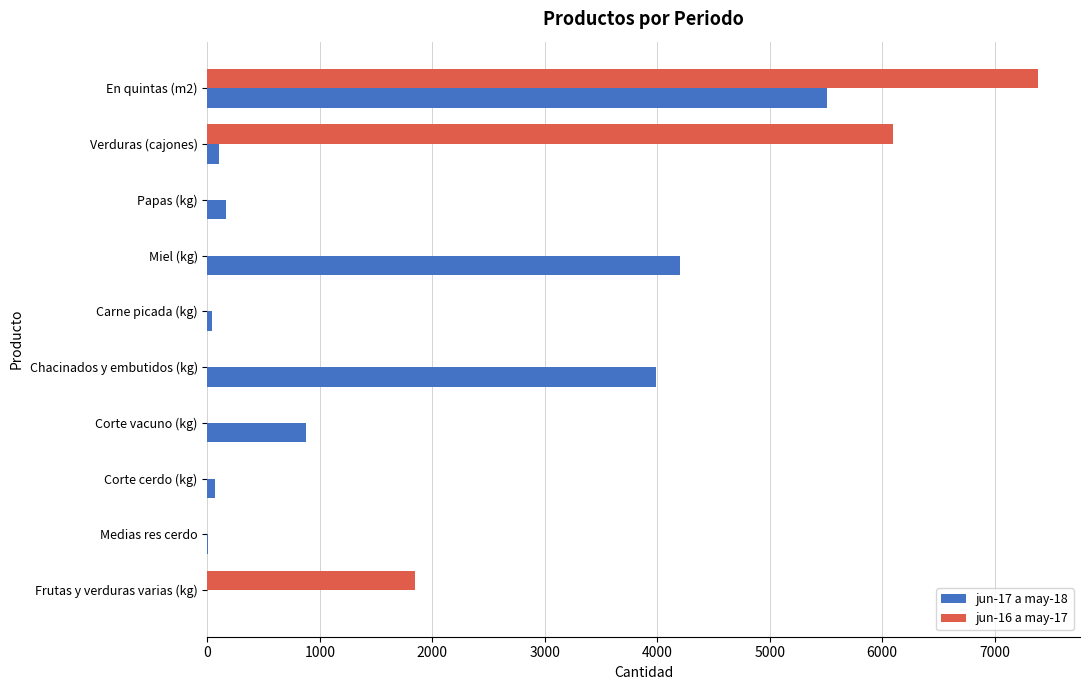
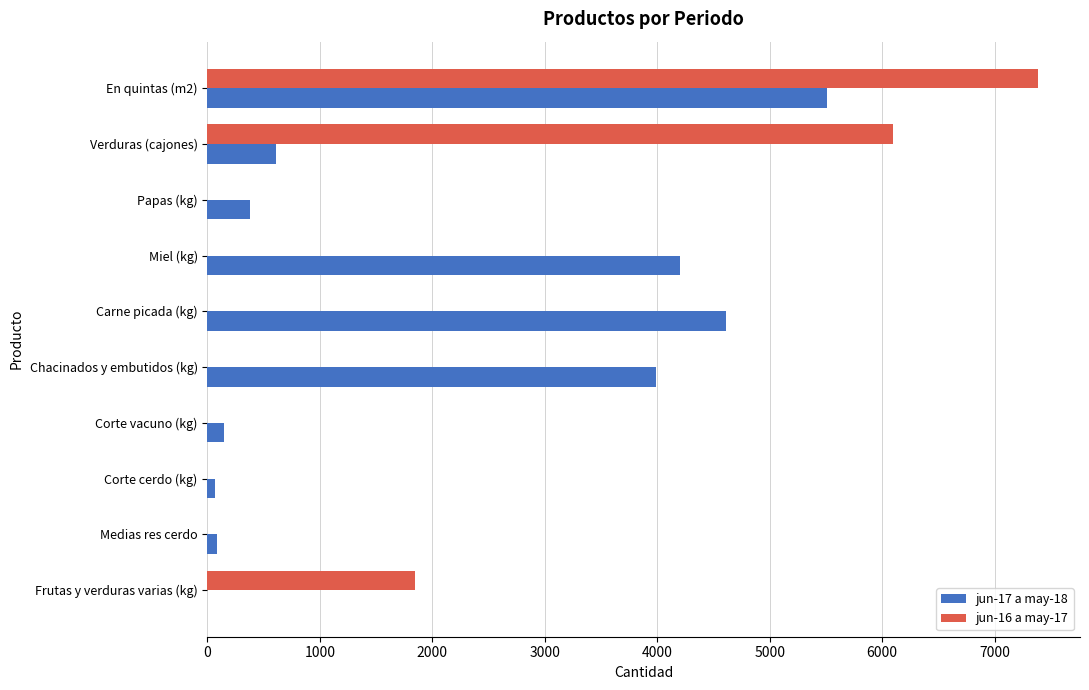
  {
    "jun-17 a may-18": {
      "En quintas (m2)": 5510,
-     "Verduras (cajones)": 100,
-     "Papas (kg)": 170,
+     "Verduras (cajones)": 610,
+     "Papas (kg)": 380,
      "Miel (kg)": 4210,
-     "Carne picada (kg)": 40,
+     "Carne picada (kg)": 4610,
      "Chacinados y embutidos (kg)": 3990,
-     "Corte vacuno (kg)": 880,
+     "Corte vacuno (kg)": 150,
      "Corte cerdo (kg)": 70,
-     "Medias res cerdo": 0,
+     "Medias res cerdo": 80,
      "Frutas y verduras varias (kg)": 0
    },
    "jun-16 a may-17": {
      "En quintas (m2)": 7390,
      "Verduras (cajones)": 6100,
      "Papas (kg)": 0,
      "Miel (kg)": 0,
      "Carne picada (kg)": 0,
      "Chacinados y embutidos (kg)": 0,
      "Corte vacuno (kg)": 0,
      "Corte cerdo (kg)": 0,
      "Medias res cerdo": 0,
      "Frutas y verduras varias (kg)": 1850
    }
  }
